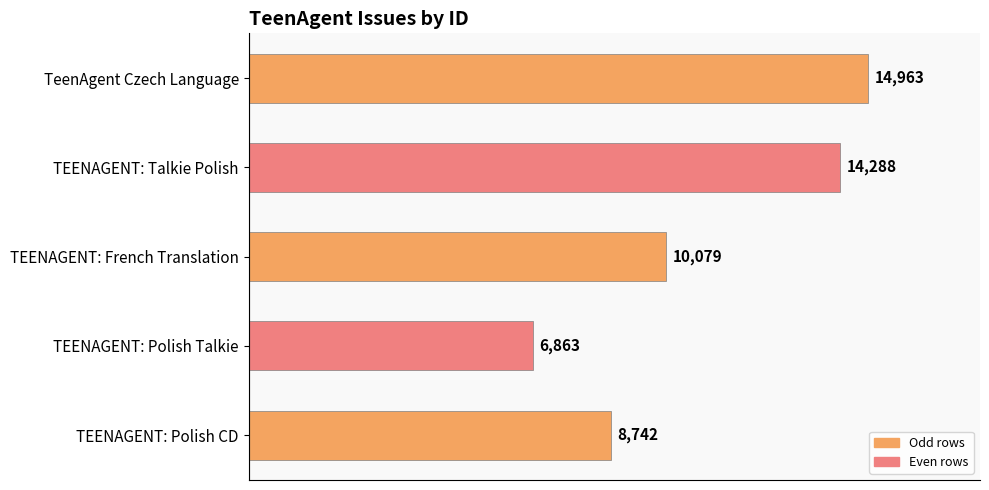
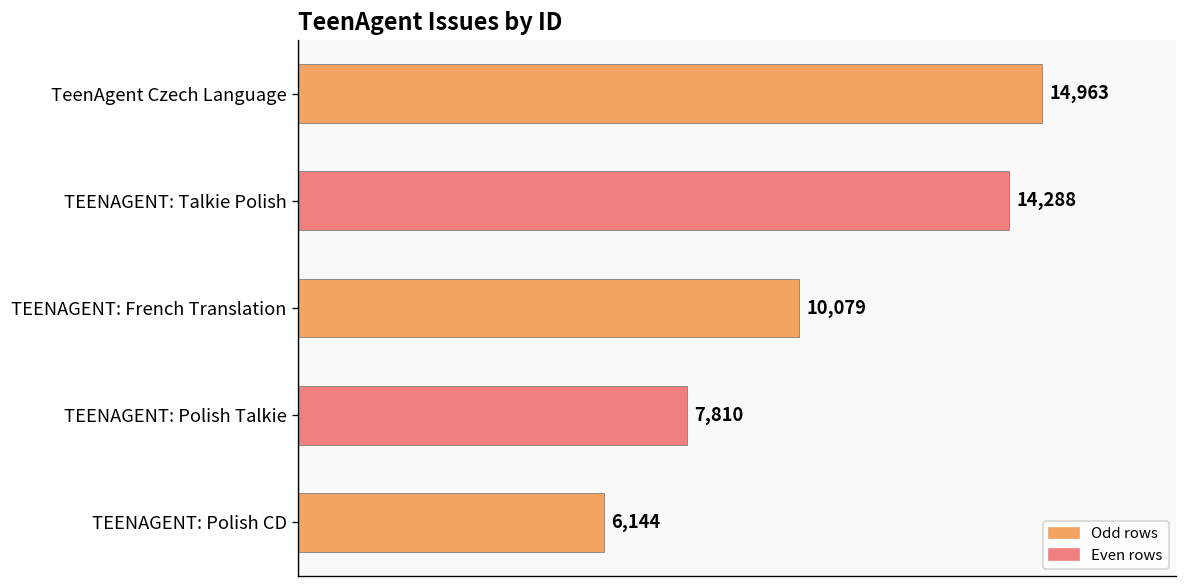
  {
    "TeenAgent Czech Language": "14,963",
    "TEENAGENT: Talkie Polish": "14,288",
    "TEENAGENT: French Translation": "10,079",
-   "TEENAGENT: Polish Talkie": "6,863",
-   "TEENAGENT: Polish CD": "8,742"
+   "TEENAGENT: Polish Talkie": "7,810",
+   "TEENAGENT: Polish CD": "6,144"
  }
